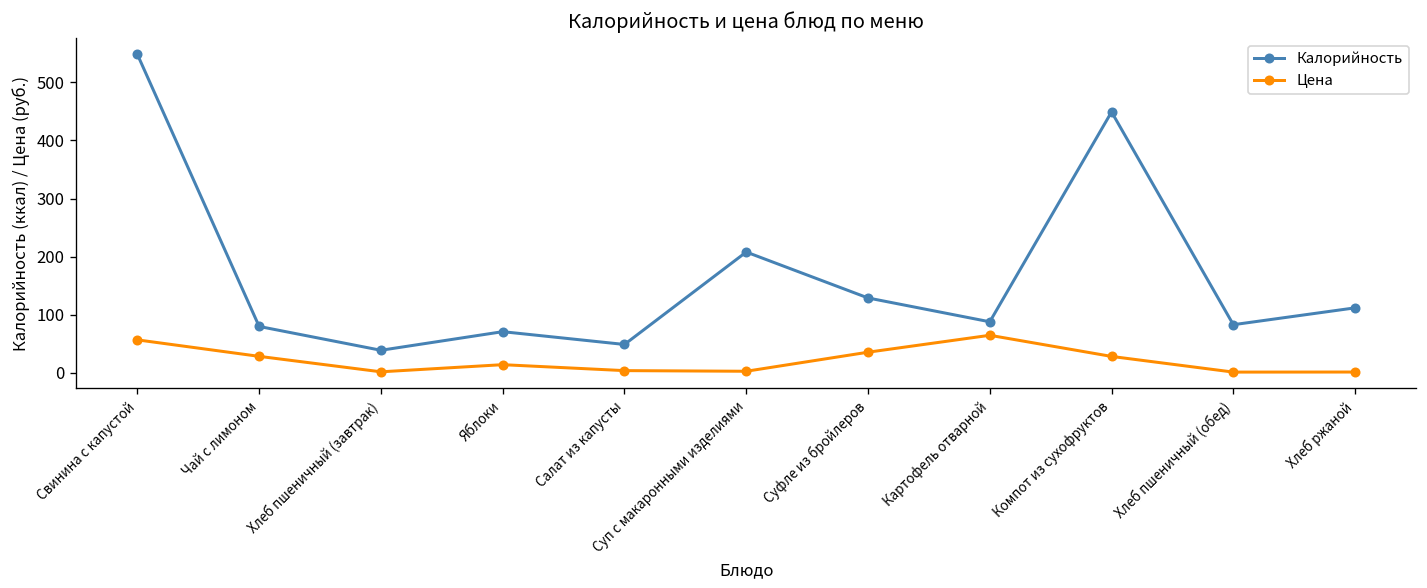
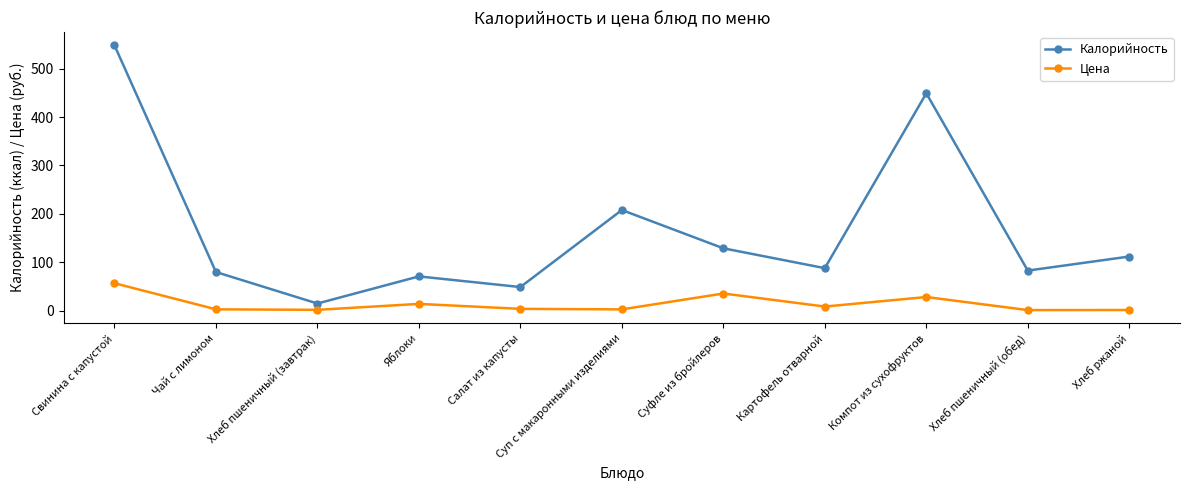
  {
    "Калорийность": {
      "Свинина с капустой": 550,
      "Чай с лимоном": 80,
-     "Хлеб пшеничный (завтрак)": 40,
+     "Хлеб пшеничный (завтрак)": 20,
      "Яблоки": 70,
      "Салат из капусты": 50,
      "Суп с макаронными изделиями": 210,
      "Суфле из бройлеров": 130,
      "Картофель отварной": 90,
      "Компот из сухофруктов": 450,
      "Хлеб пшеничный (обед)": 80,
      "Хлеб ржаной": 110
    },
    "Цена": {
      "Свинина с капустой": 60,
-     "Чай с лимоном": 30,
+     "Чай с лимоном": 0,
      "Хлеб пшеничный (завтрак)": 0,
      "Яблоки": 10,
      "Салат из капусты": 0,
      "Суп с макаронными изделиями": 0,
      "Суфле из бройлеров": 40,
-     "Картофель отварной": 60,
+     "Картофель отварной": 10,
      "Компот из сухофруктов": 30,
      "Хлеб пшеничный (обед)": 0,
      "Хлеб ржаной": 0
    }
  }
